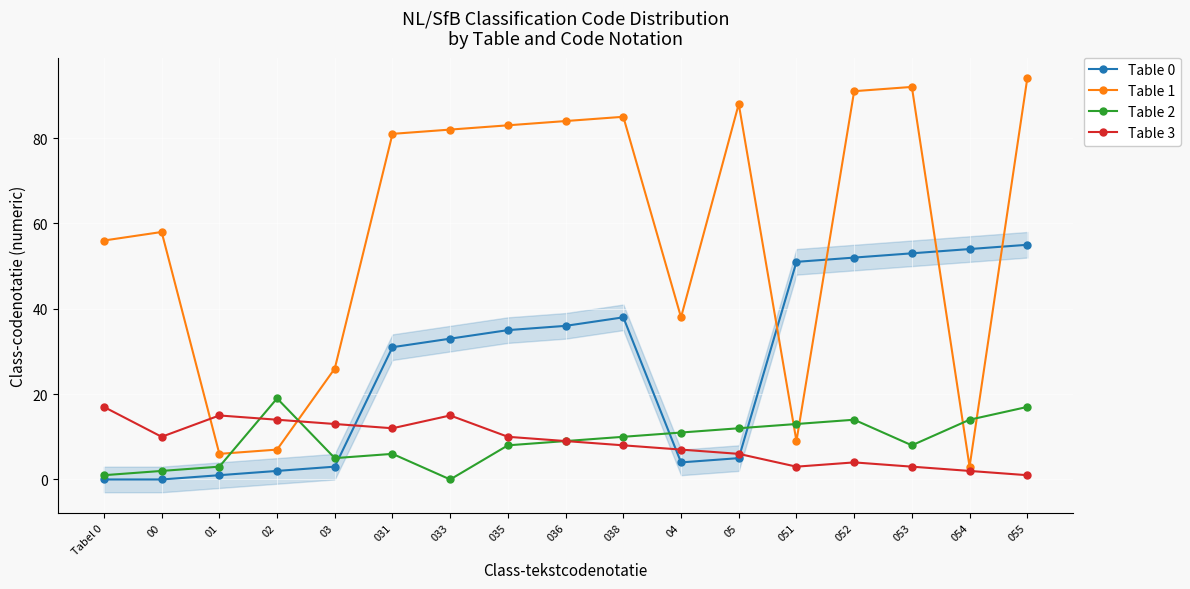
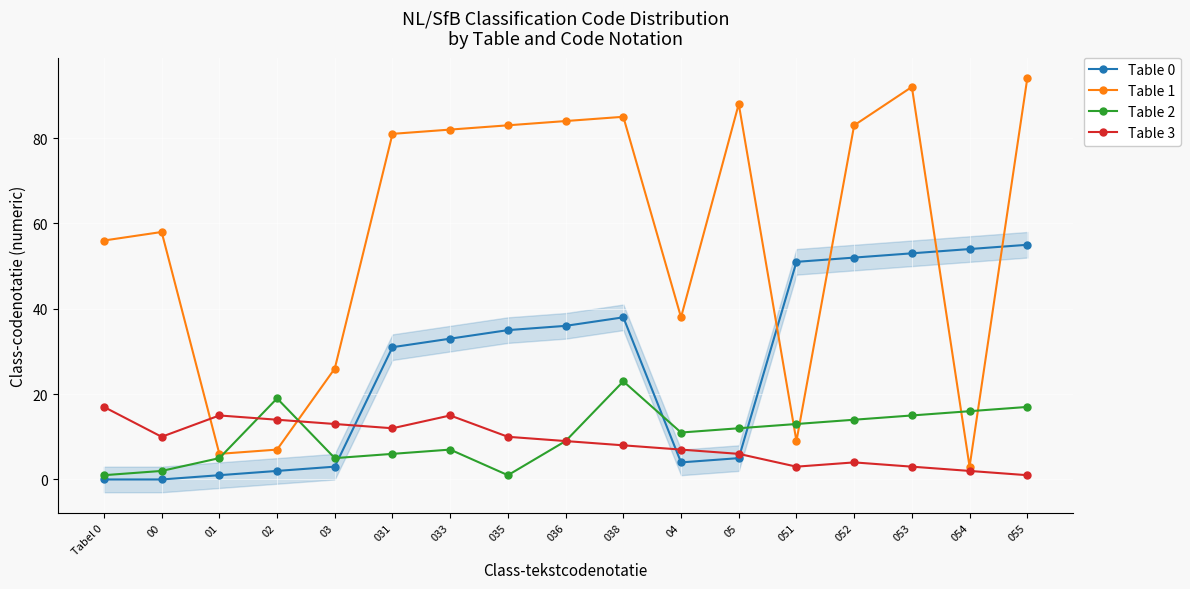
  {
    "Table 1": {
      "Tabel 0": 56,
      "00": 58,
      "01": 6,
      "02": 7,
      "03": 26,
      "031": 81,
      "033": 82,
      "035": 83,
      "036": 84,
      "038": 85,
      "04": 38,
      "05": 88,
      "051": 9,
-     "052": 91,
+     "052": 83,
      "053": 92,
      "054": 3,
      "055": 94
    },
    "Table 2": {
      "Tabel 0": 1,
      "00": 2,
-     "01": 3,
+     "01": 5,
      "02": 19,
      "03": 5,
      "031": 6,
-     "033": 0,
-     "035": 8,
-     "038": 10,
+     "033": 7,
+     "035": 1,
+     "038": 23,
      "04": 11,
      "05": 12,
      "051": 13,
      "052": 14,
-     "053": 8,
-     "054": 14,
+     "053": 15,
+     "054": 16,
      "055": 17
    },
    "Table 3": {
      "Tabel 0": 17,
      "00": 10,
      "01": 15,
      "02": 14,
      "03": 13,
      "031": 12,
      "033": 15,
      "035": 10,
      "038": 8,
      "05": 6,
      "051": 3,
      "052": 4,
      "053": 3,
      "054": 2,
      "055": 1
    }
  }
